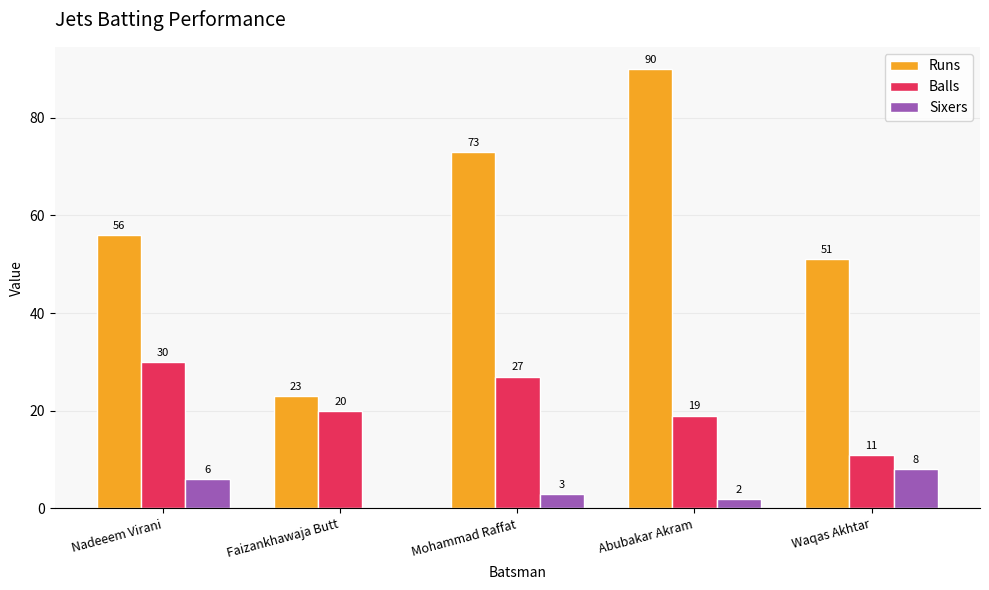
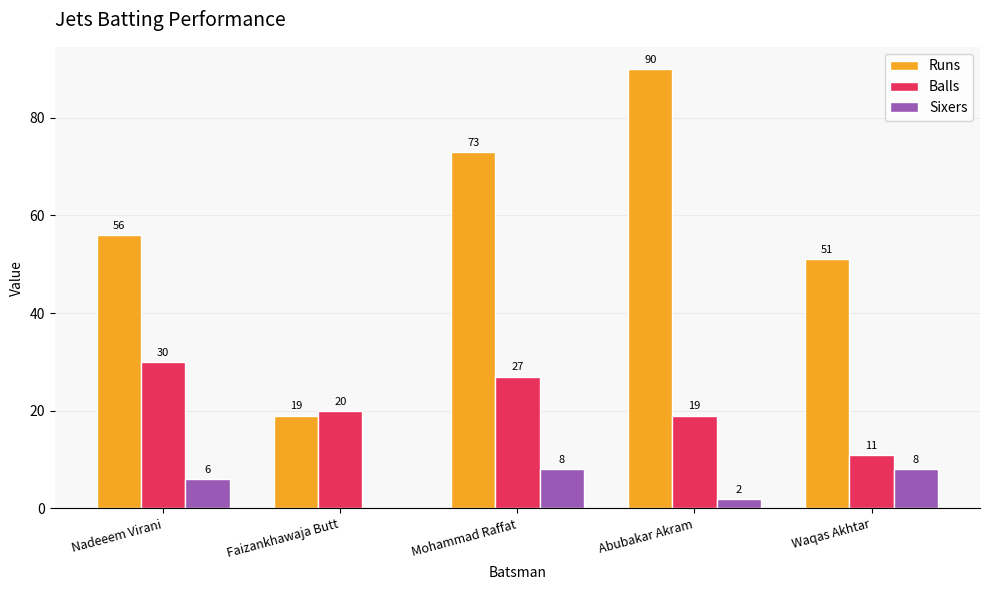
  {
    "Runs": {
      "Nadeeem Virani": 56,
-     "Faizankhawaja Butt": 23,
+     "Faizankhawaja Butt": 19,
      "Mohammad Raffat": 73,
      "Abubakar Akram": 90,
      "Waqas Akhtar": 51
    },
    "Balls": {
      "Nadeeem Virani": 30,
      "Faizankhawaja Butt": 20,
      "Mohammad Raffat": 27,
      "Abubakar Akram": 19,
      "Waqas Akhtar": 11
    },
    "Sixers": {
      "Nadeeem Virani": 6,
-     "Mohammad Raffat": 3,
+     "Mohammad Raffat": 8,
      "Abubakar Akram": 2,
      "Waqas Akhtar": 8
    }
  }
